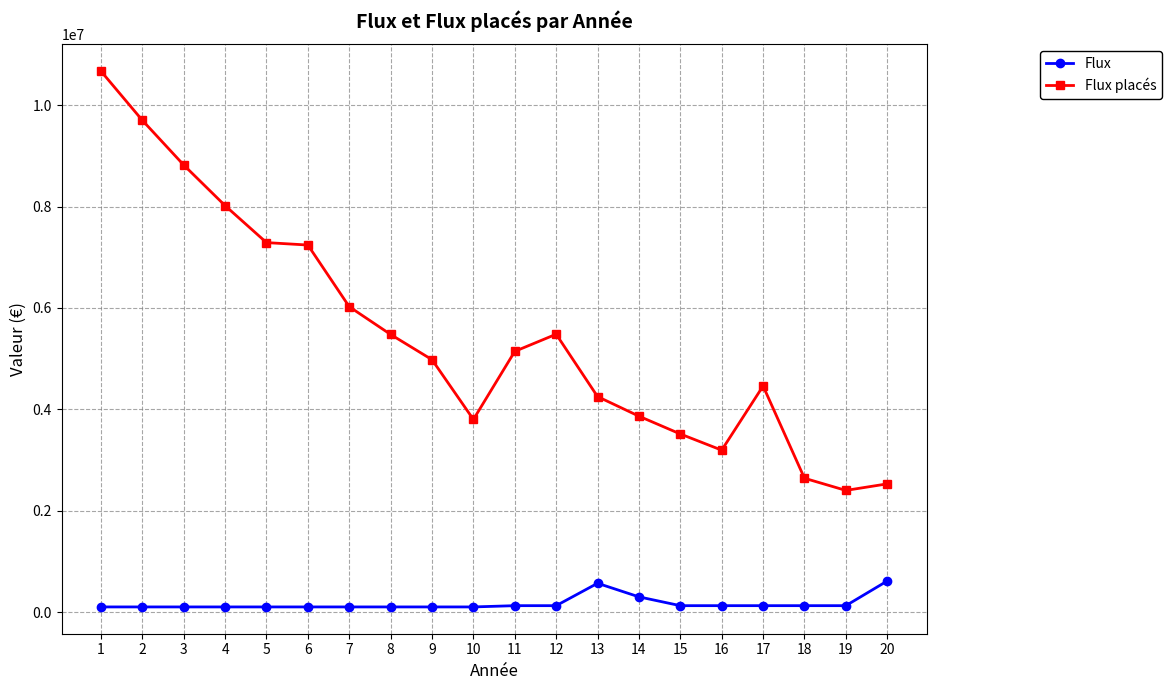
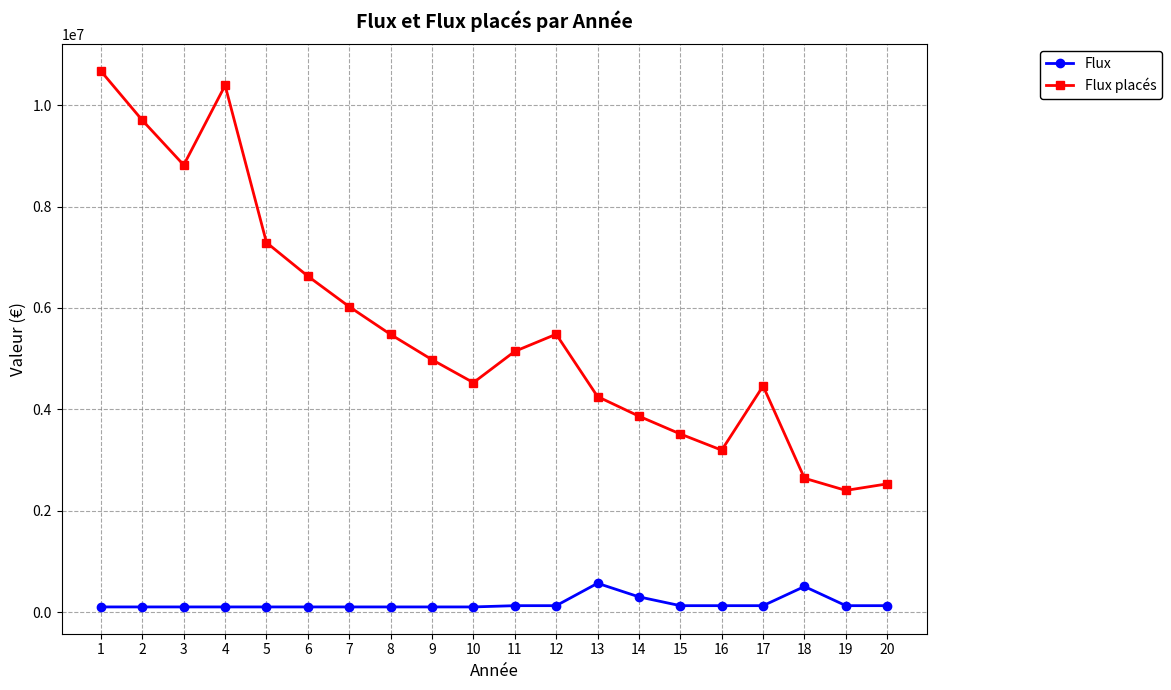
  {
    "Flux": {
      "1": 100000,
      "2": 100000,
      "3": 100000,
      "4": 100000,
      "5": 100000,
      "6": 100000,
      "7": 100000,
      "8": 100000,
      "9": 100000,
      "10": 100000,
      "11": 100000,
      "12": 100000,
      "13": 600000,
      "14": 300000,
      "15": 100000,
      "16": 100000,
      "17": 100000,
-     "18": 100000,
+     "18": 500000,
      "19": 100000,
-     "20": 600000
+     "20": 100000
    },
    "Flux placés": {
      "1": 10700000,
      "2": 9700000,
      "3": 8800000,
-     "4": 8000000,
+     "4": 10400000,
      "5": 7300000,
-     "6": 7200000,
+     "6": 6600000,
      "7": 6000000,
      "8": 5500000,
      "9": 5000000,
-     "10": 3800000,
+     "10": 4500000,
      "11": 5100000,
      "12": 5500000,
      "13": 4300000,
      "14": 3900000,
      "15": 3500000,
      "16": 3200000,
      "17": 4500000,
      "18": 2600000,
      "19": 2400000,
      "20": 2500000
    }
  }
